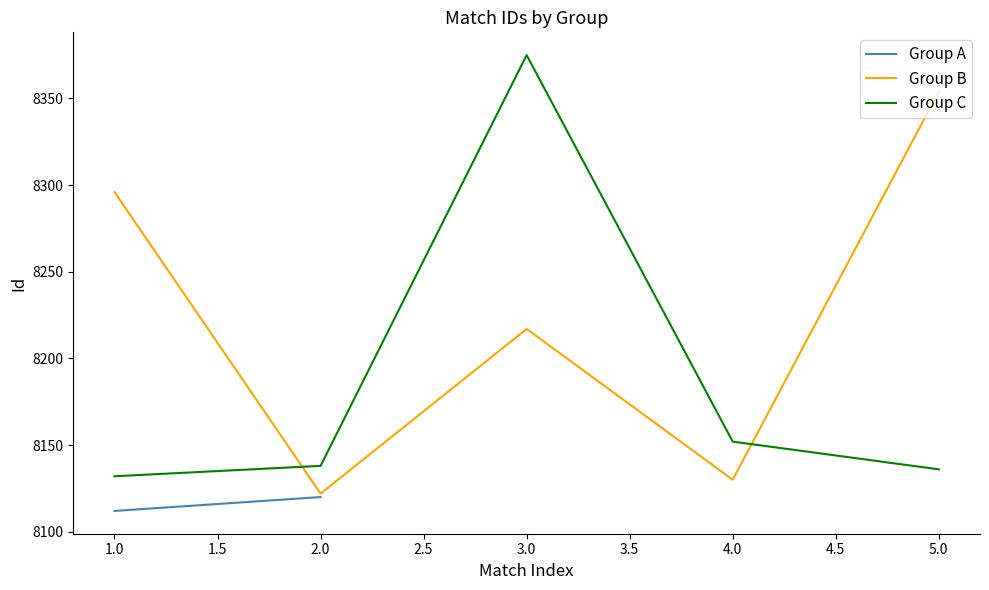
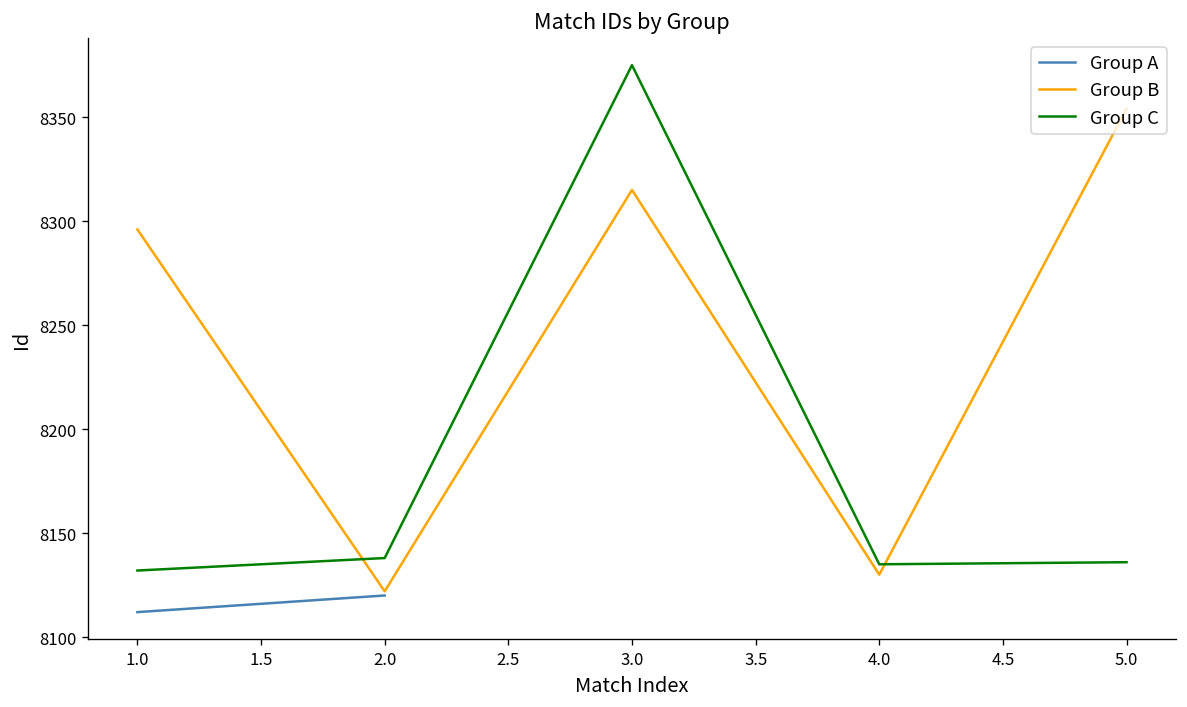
  {
    "Group A": {
      "1.0": 8112,
      "2.0": 8120
    },
    "Group B": {
      "1.0": 8296,
      "2.0": 8122,
-     "3.0": 8217,
+     "3.0": 8315,
      "4.0": 8130
    },
    "Group C": {
      "1.0": 8132,
      "2.0": 8138,
      "3.0": 8375,
-     "4.0": 8152,
+     "4.0": 8135,
      "5.0": 8136
    }
  }
